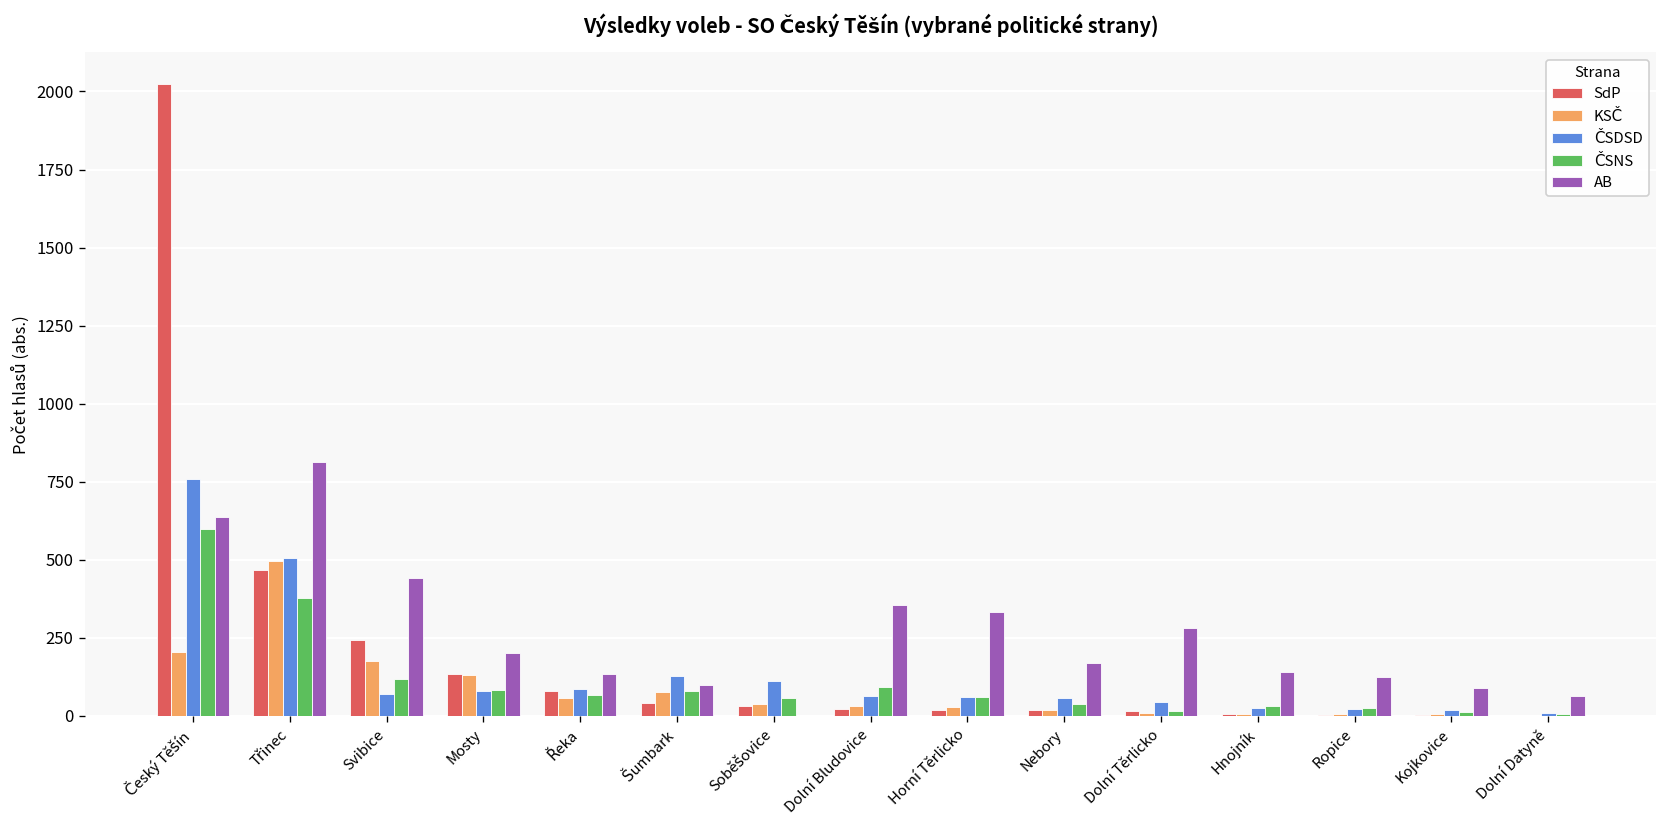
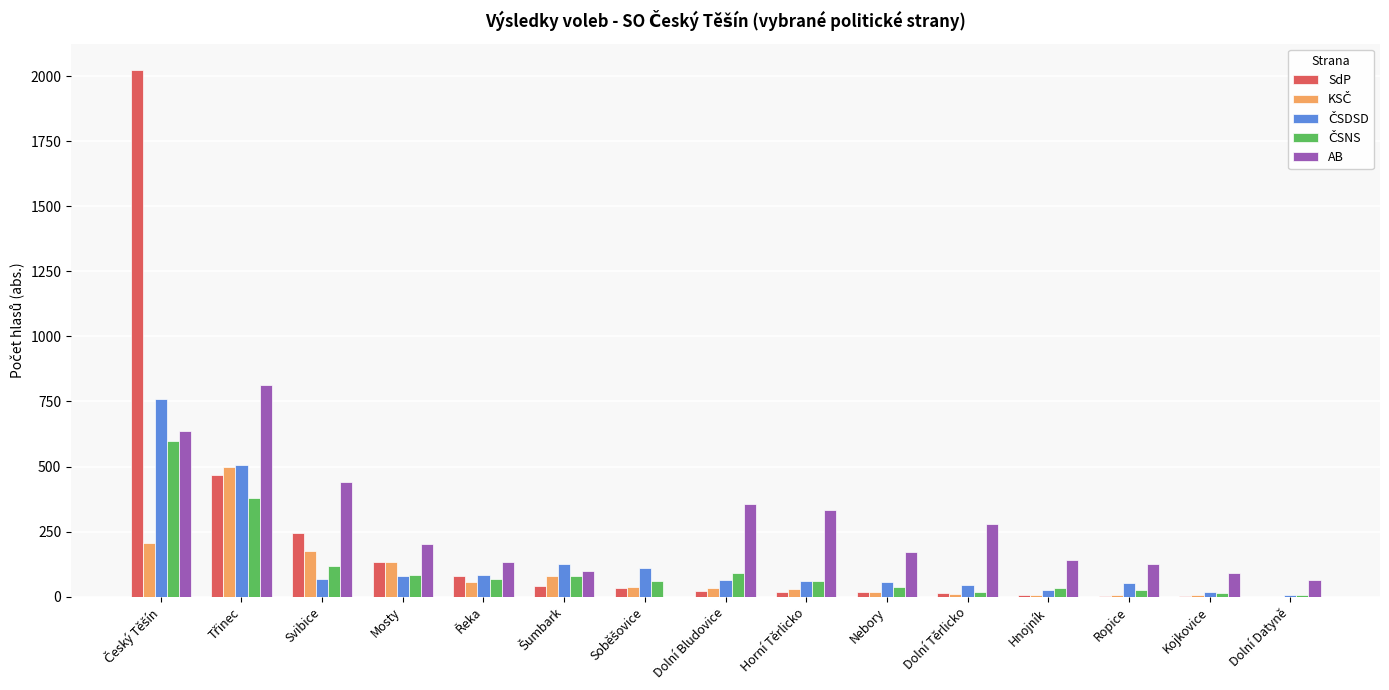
  {
    "SdP": {
      "Český Těšín": 2020,
      "Třinec": 470,
      "Svibice": 240,
      "Mosty": 140,
      "Řeka": 80,
      "Šumbark": 40,
      "Soběšovice": 30,
      "Dolní Bludovice": 20,
      "Horní Těrlicko": 20,
      "Nebory": 20,
      "Dolní Těrlicko": 20,
      "Dolní Datyně": 0
    },
    "KSČ": {
      "Český Těšín": 210,
      "Třinec": 500,
      "Svibice": 180,
      "Mosty": 130,
      "Řeka": 60,
      "Šumbark": 80,
      "Soběšovice": 40,
      "Dolní Bludovice": 30,
      "Horní Těrlicko": 30,
      "Nebory": 20,
      "Dolní Těrlicko": 10,
      "Dolní Datyně": 0
    },
    "ČSDSD": {
      "Český Těšín": 760,
      "Třinec": 510,
      "Svibice": 70,
      "Mosty": 80,
      "Řeka": 90,
      "Šumbark": 130,
      "Soběšovice": 110,
      "Dolní Bludovice": 60,
      "Horní Těrlicko": 60,
      "Nebory": 60,
      "Dolní Těrlicko": 50,
      "Hnojník": 30,
-     "Ropice": 20,
+     "Ropice": 50,
      "Kojkovice": 20
    },
    "ČSNS": {
      "Český Těšín": 600,
      "Třinec": 380,
      "Svibice": 120,
      "Mosty": 80,
      "Řeka": 70,
      "Šumbark": 80,
      "Soběšovice": 60,
      "Dolní Bludovice": 90,
      "Horní Těrlicko": 60,
      "Nebory": 40,
      "Dolní Těrlicko": 20,
      "Hnojník": 30,
      "Ropice": 20,
      "Kojkovice": 10
    },
    "AB": {
      "Český Těšín": 640,
      "Třinec": 810,
      "Svibice": 440,
      "Mosty": 200,
      "Řeka": 140,
      "Šumbark": 100,
      "Soběšovice": 0,
      "Dolní Bludovice": 360,
      "Horní Těrlicko": 330,
      "Nebory": 170,
      "Dolní Těrlicko": 280,
      "Hnojník": 140,
      "Ropice": 130,
      "Kojkovice": 90,
      "Dolní Datyně": 60
    }
  }
